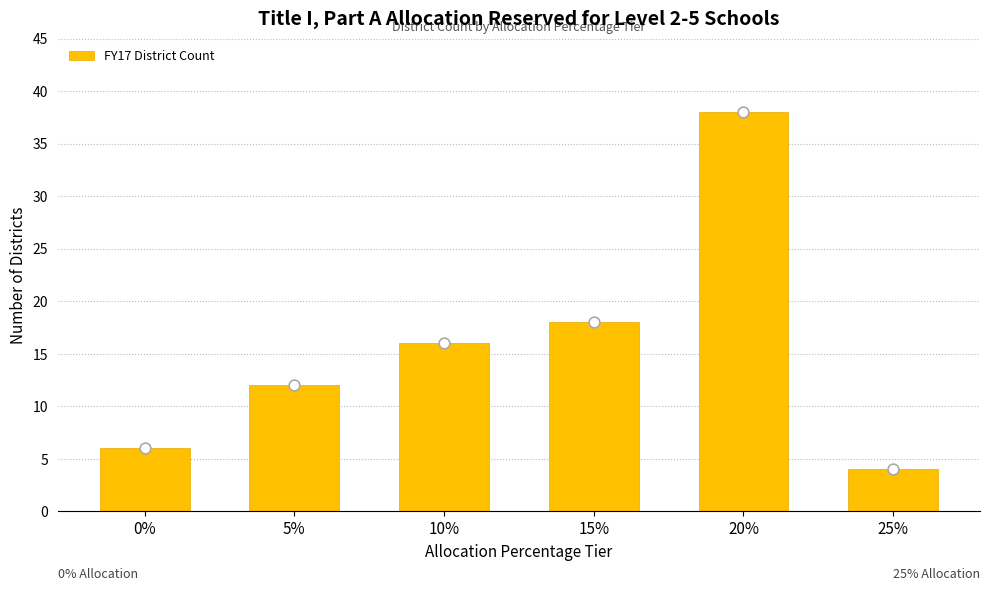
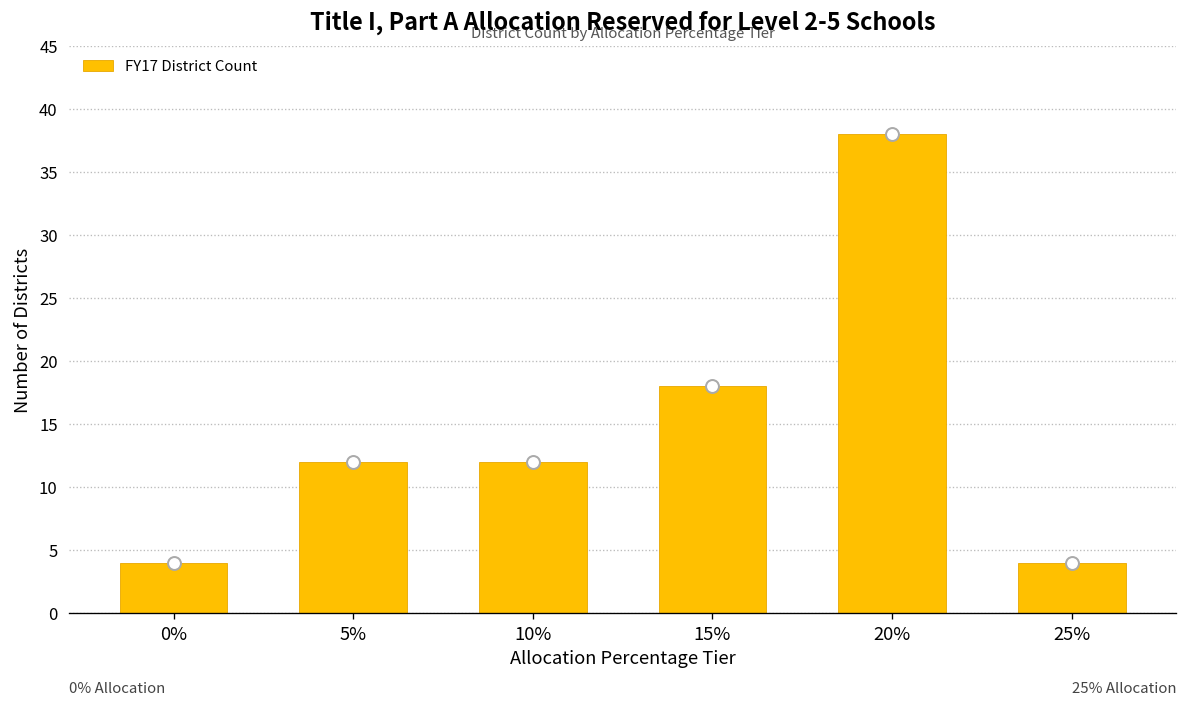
  {
-   "0%": 6,
+   "0%": 4,
    "5%": 12,
-   "10%": 16,
+   "10%": 12,
    "15%": 18,
    "20%": 38,
    "25%": 4
  }
